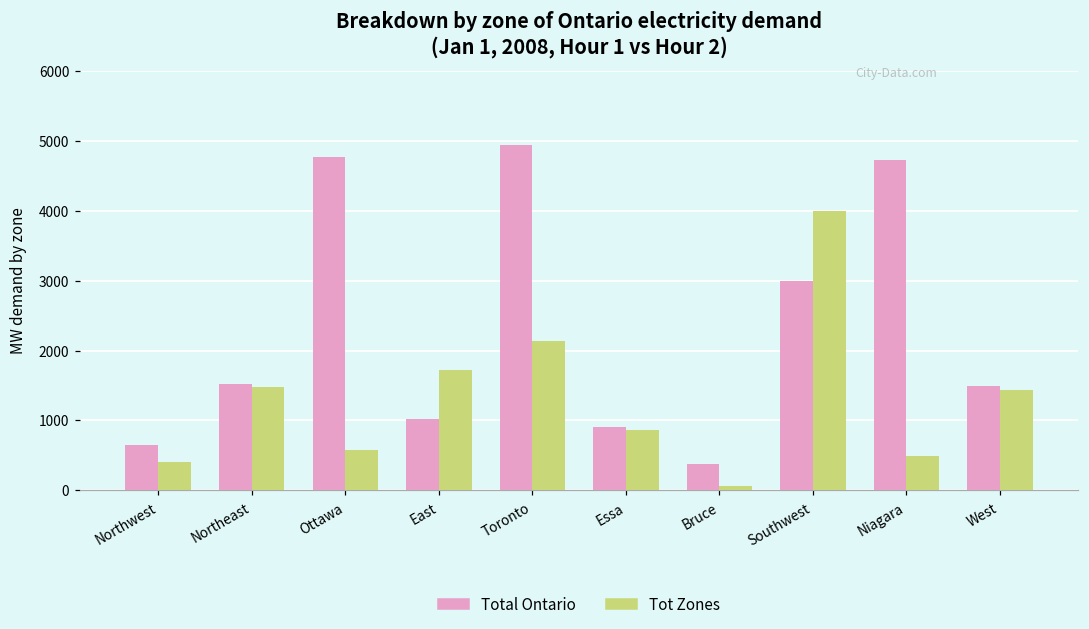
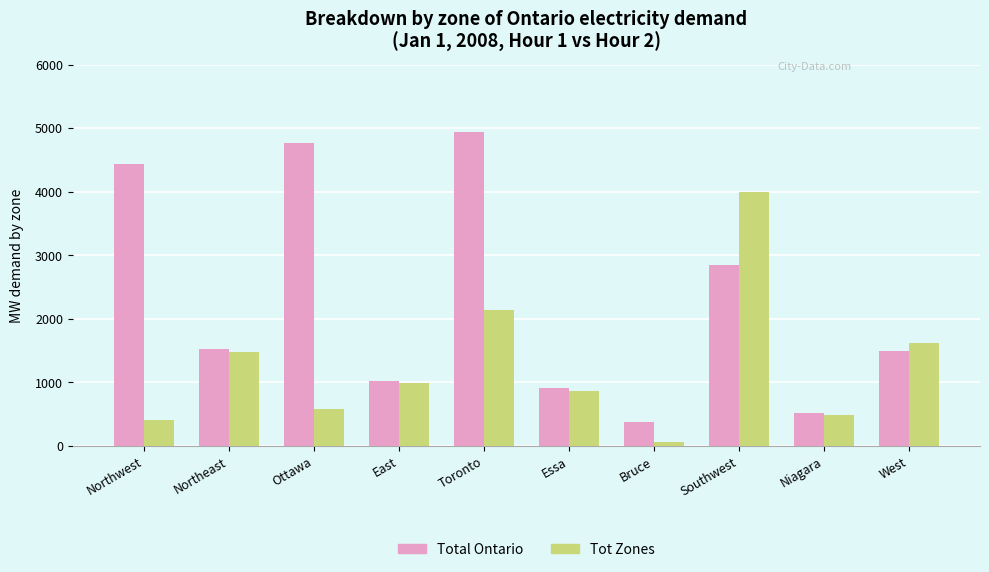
  {
    "Total Ontario": {
-     "Northwest": 600,
+     "Northwest": 4400,
      "Northeast": 1500,
      "Ottawa": 4800,
      "East": 1000,
      "Toronto": 4900,
      "Essa": 900,
      "Bruce": 400,
-     "Southwest": 3000,
-     "Niagara": 4700,
+     "Southwest": 2800,
+     "Niagara": 500,
      "West": 1500
    },
    "Tot Zones": {
      "Northwest": 400,
      "Northeast": 1500,
      "Ottawa": 600,
-     "East": 1700,
+     "East": 1000,
      "Toronto": 2100,
      "Essa": 900,
      "Bruce": 100,
      "Southwest": 4000,
      "Niagara": 500,
-     "West": 1400
+     "West": 1600
    }
  }
